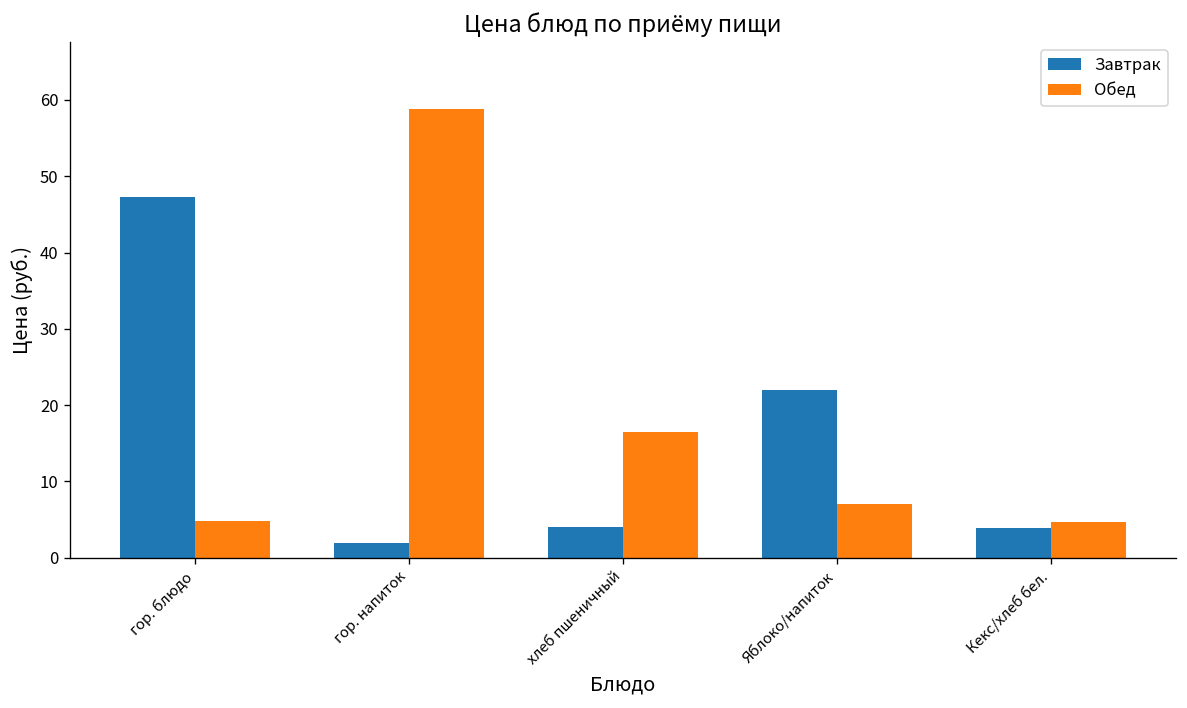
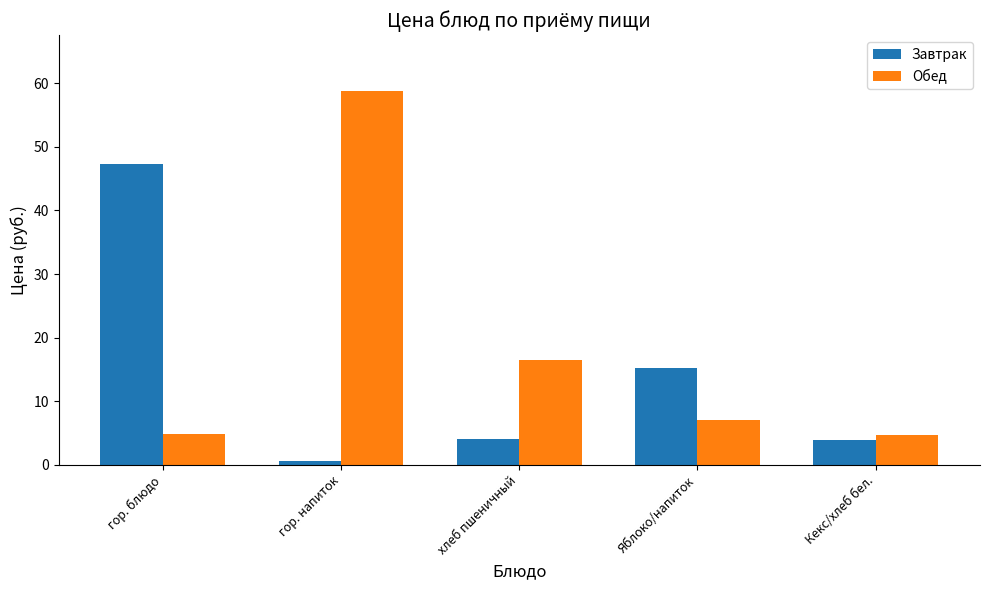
  {
    "Завтрак": {
      "гор. блюдо": 47,
-     "гор. напиток": 2,
+     "гор. напиток": 1,
      "хлеб пшеничный": 4,
-     "Яблоко/напиток": 22,
+     "Яблоко/напиток": 15,
      "Кекс/хлеб бел.": 4
    },
    "Обед": {
      "гор. блюдо": 5,
      "гор. напиток": 59,
      "хлеб пшеничный": 16,
      "Яблоко/напиток": 7,
      "Кекс/хлеб бел.": 5
    }
  }
